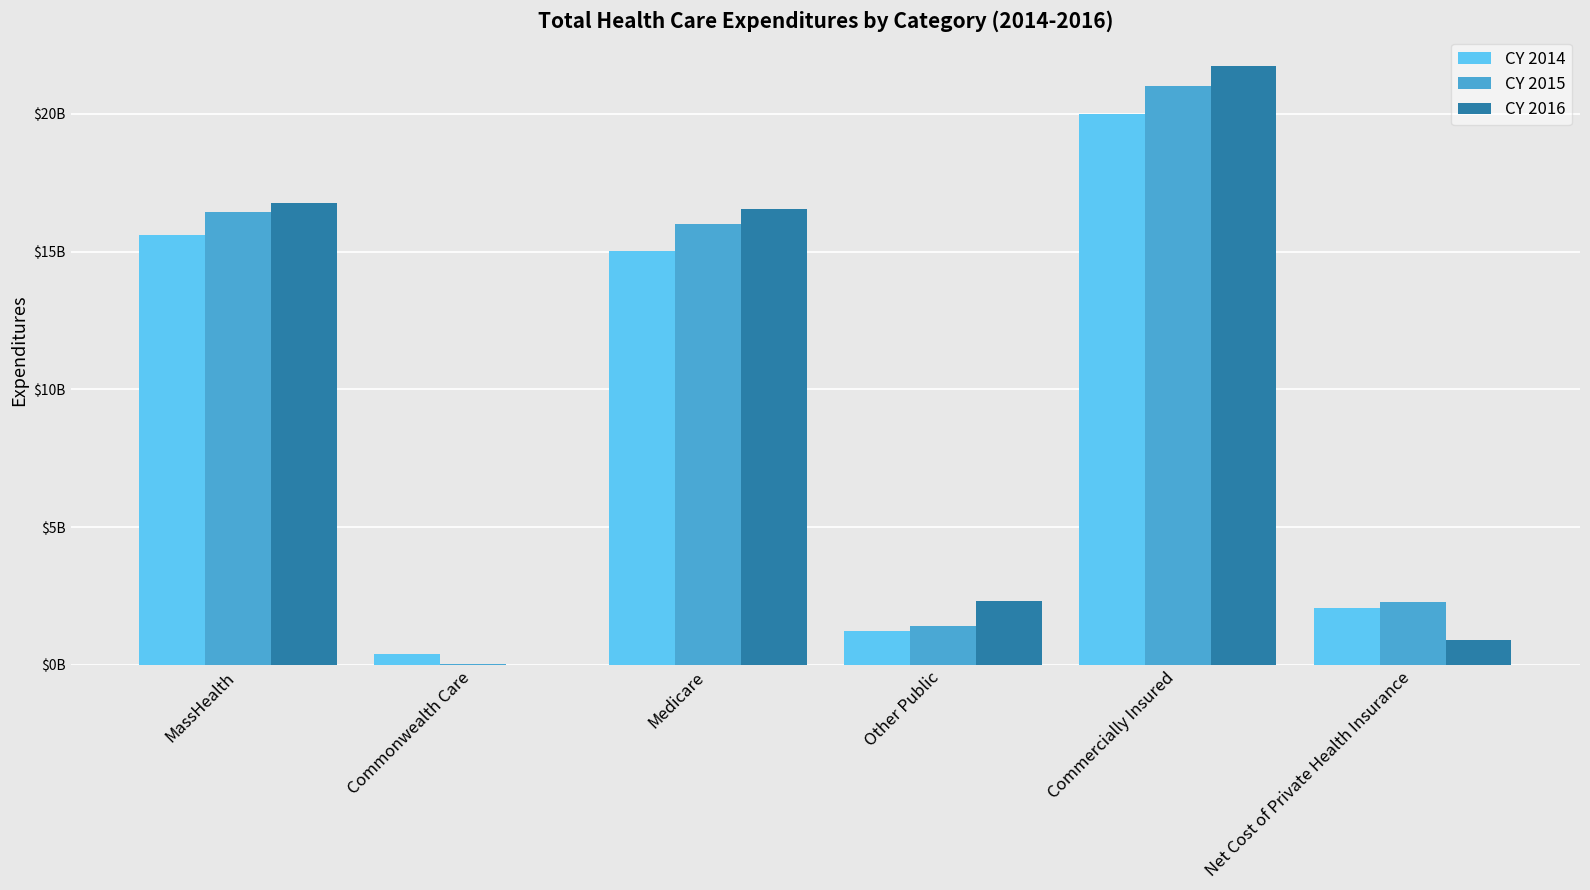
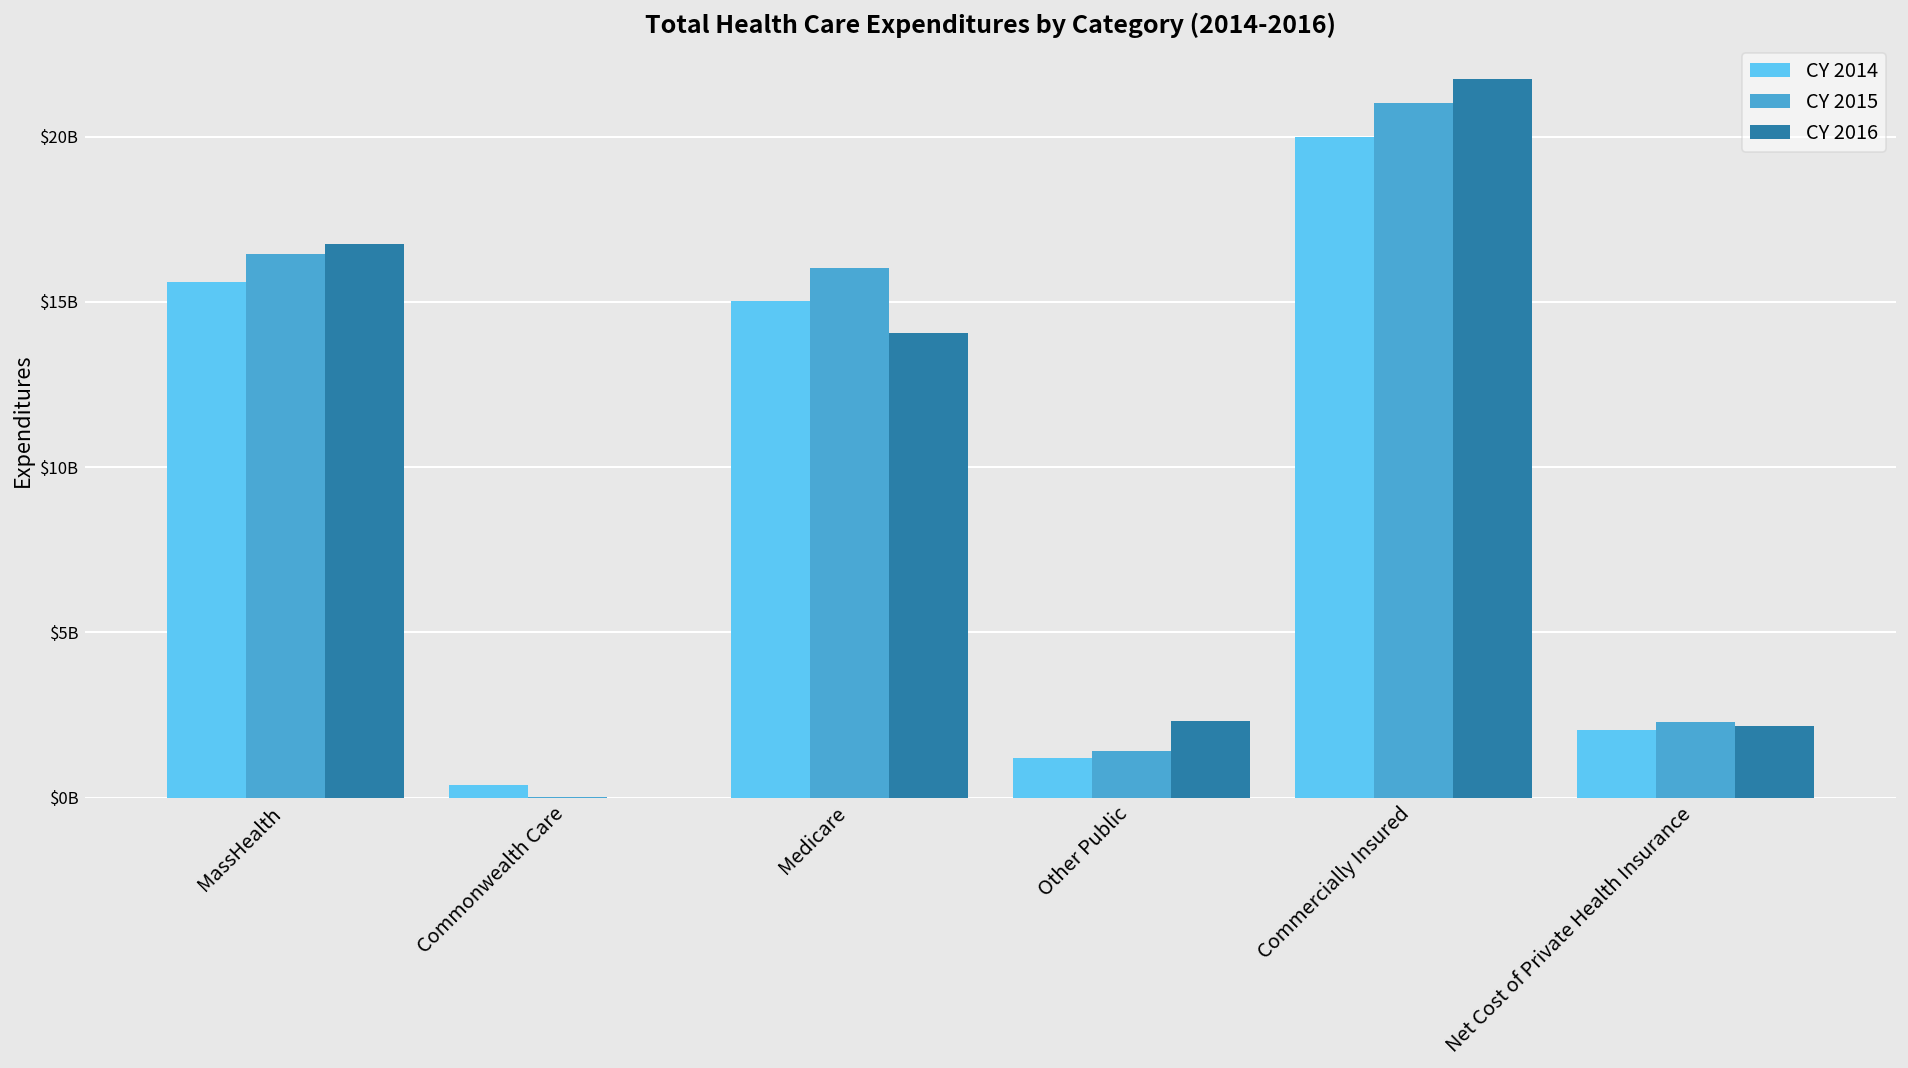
  {
    "CY 2016": {
      "MassHealth": "$16800000000",
      "Commonwealth Care": "$0",
-     "Medicare": "$16600000000",
+     "Medicare": "$14100000000",
      "Other Public": "$2300000000",
      "Commercially Insured": "$21800000000",
-     "Net Cost of Private Health Insurance": "$900000000"
+     "Net Cost of Private Health Insurance": "$2200000000"
    }
  }
